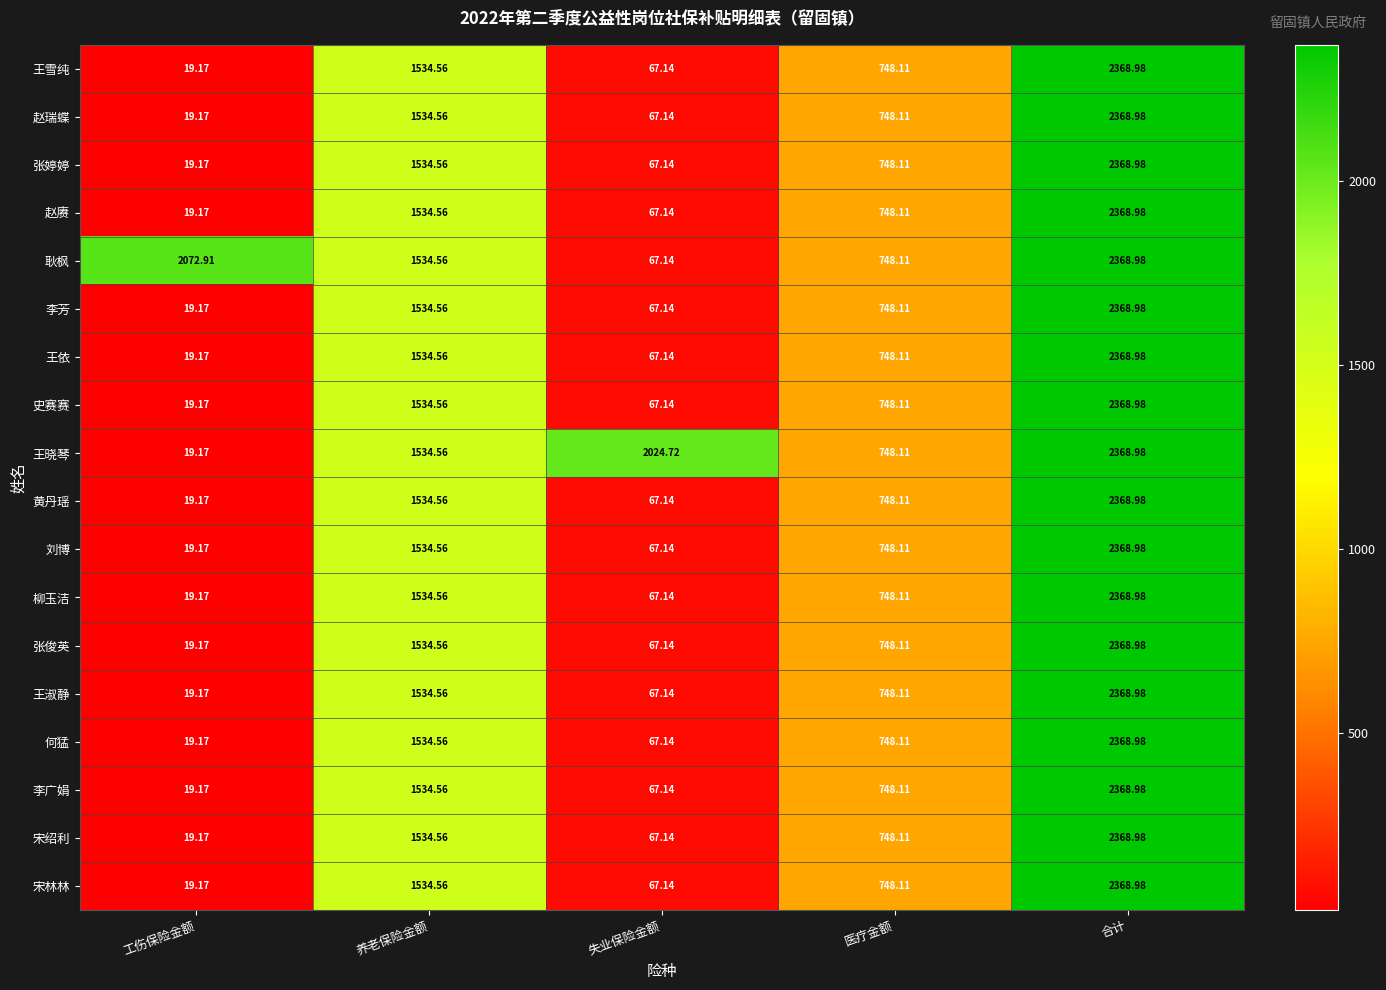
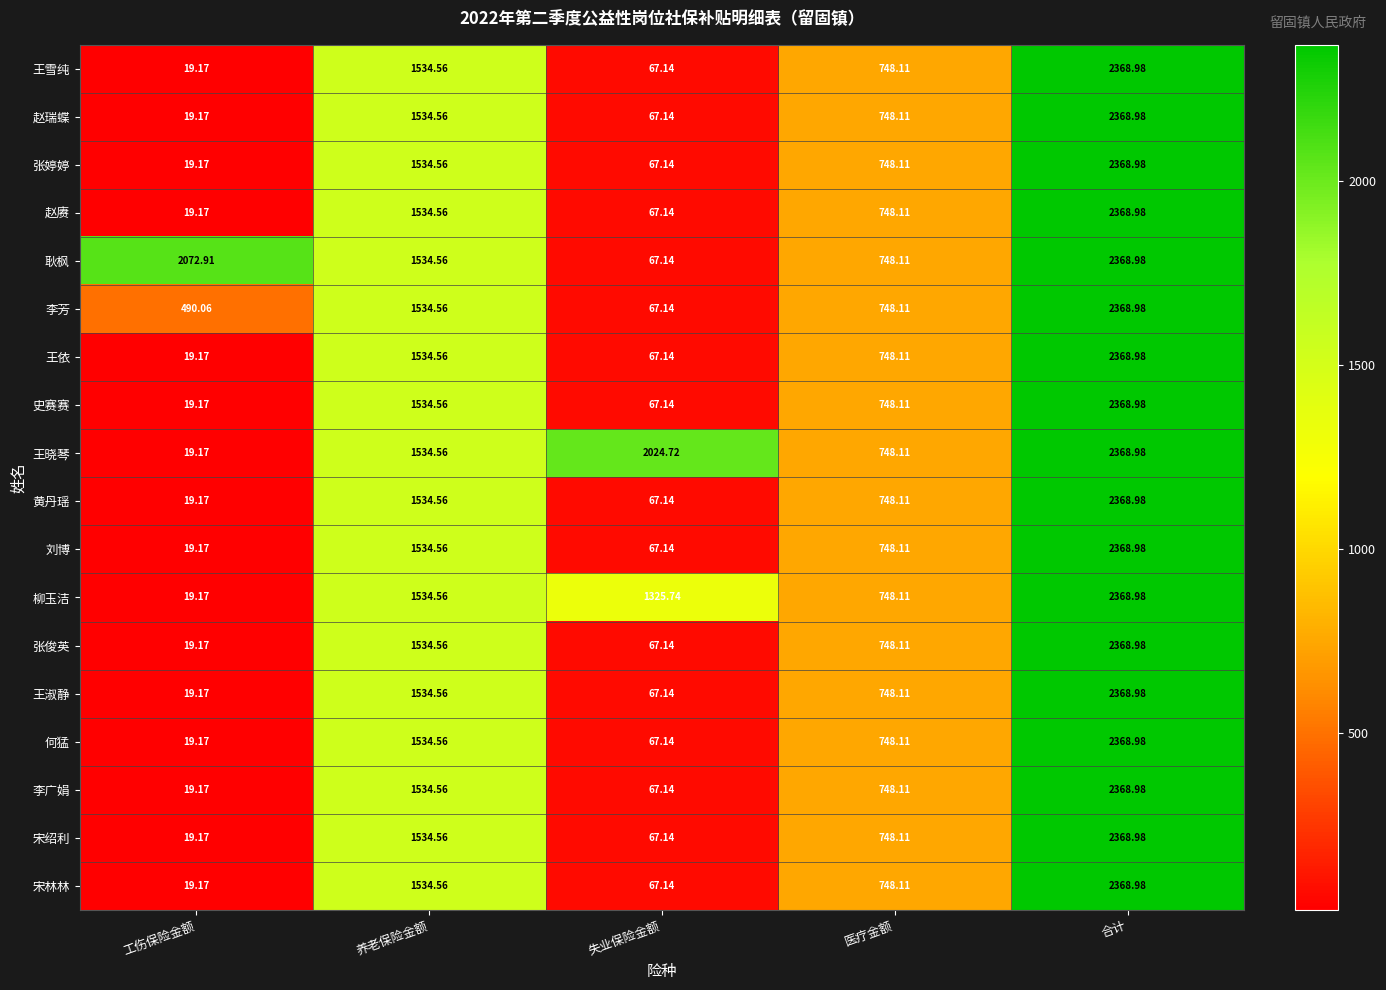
  {
    "王雪纯": {
      "工伤保险金额": 19.17,
      "养老保险金额": 1534.56,
      "失业保险金额": 67.14,
      "医疗金额": 748.11,
      "合计": 2368.98
    },
    "赵瑞蝶": {
      "工伤保险金额": 19.17,
      "养老保险金额": 1534.56,
      "失业保险金额": 67.14,
      "医疗金额": 748.11,
      "合计": 2368.98
    },
    "张婷婷": {
      "工伤保险金额": 19.17,
      "养老保险金额": 1534.56,
      "失业保险金额": 67.14,
      "医疗金额": 748.11,
      "合计": 2368.98
    },
    "赵赓": {
      "工伤保险金额": 19.17,
      "养老保险金额": 1534.56,
      "失业保险金额": 67.14,
      "医疗金额": 748.11,
      "合计": 2368.98
    },
    "耿枫": {
      "工伤保险金额": 2072.91,
      "养老保险金额": 1534.56,
      "失业保险金额": 67.14,
      "医疗金额": 748.11,
      "合计": 2368.98
    },
    "李芳": {
-     "工伤保险金额": 19.17,
+     "工伤保险金额": 490.06,
      "养老保险金额": 1534.56,
      "失业保险金额": 67.14,
      "医疗金额": 748.11,
      "合计": 2368.98
    },
    "王依": {
      "工伤保险金额": 19.17,
      "养老保险金额": 1534.56,
      "失业保险金额": 67.14,
      "医疗金额": 748.11,
      "合计": 2368.98
    },
    "史赛赛": {
      "工伤保险金额": 19.17,
      "养老保险金额": 1534.56,
      "失业保险金额": 67.14,
      "医疗金额": 748.11,
      "合计": 2368.98
    },
    "王晓琴": {
      "工伤保险金额": 19.17,
      "养老保险金额": 1534.56,
      "失业保险金额": 2024.72,
      "医疗金额": 748.11,
      "合计": 2368.98
    },
    "黄丹瑶": {
      "工伤保险金额": 19.17,
      "养老保险金额": 1534.56,
      "失业保险金额": 67.14,
      "医疗金额": 748.11,
      "合计": 2368.98
    },
    "刘博": {
      "工伤保险金额": 19.17,
      "养老保险金额": 1534.56,
      "失业保险金额": 67.14,
      "医疗金额": 748.11,
      "合计": 2368.98
    },
    "柳玉洁": {
      "工伤保险金额": 19.17,
      "养老保险金额": 1534.56,
-     "失业保险金额": 67.14,
+     "失业保险金额": 1325.74,
      "医疗金额": 748.11,
      "合计": 2368.98
    },
    "张俊英": {
      "工伤保险金额": 19.17,
      "养老保险金额": 1534.56,
      "失业保险金额": 67.14,
      "医疗金额": 748.11,
      "合计": 2368.98
    },
    "王淑静": {
      "工伤保险金额": 19.17,
      "养老保险金额": 1534.56,
      "失业保险金额": 67.14,
      "医疗金额": 748.11,
      "合计": 2368.98
    },
    "何猛": {
      "工伤保险金额": 19.17,
      "养老保险金额": 1534.56,
      "失业保险金额": 67.14,
      "医疗金额": 748.11,
      "合计": 2368.98
    },
    "李广娟": {
      "工伤保险金额": 19.17,
      "养老保险金额": 1534.56,
      "失业保险金额": 67.14,
      "医疗金额": 748.11,
      "合计": 2368.98
    },
    "宋绍利": {
      "工伤保险金额": 19.17,
      "养老保险金额": 1534.56,
      "失业保险金额": 67.14,
      "医疗金额": 748.11,
      "合计": 2368.98
    },
    "宋林林": {
      "工伤保险金额": 19.17,
      "养老保险金额": 1534.56,
      "失业保险金额": 67.14,
      "医疗金额": 748.11,
      "合计": 2368.98
    }
  }
